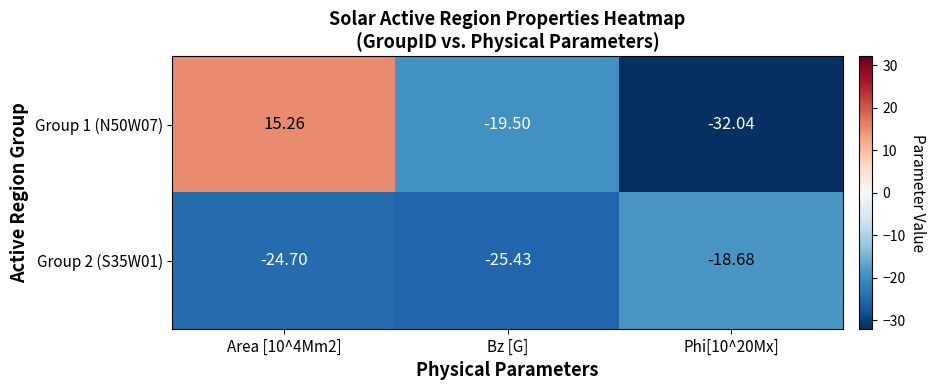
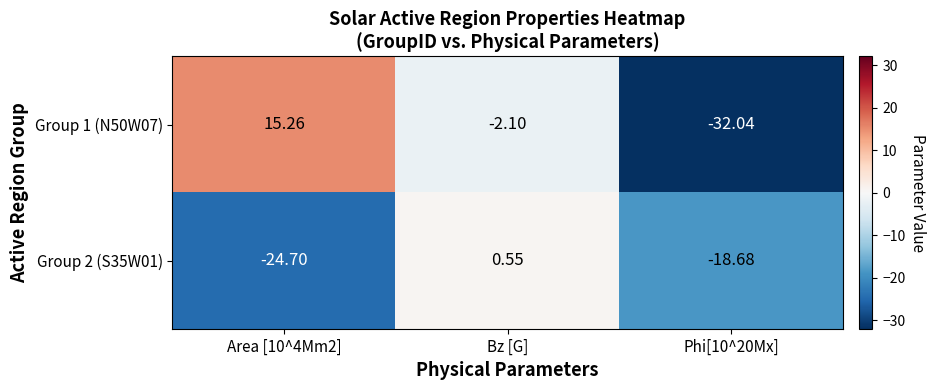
  {
    "Group 1 (N50W07)": {
      "Area [10^4Mm2]": 15.26,
-     "Bz [G]": -19.50,
+     "Bz [G]": -2.10,
      "Phi[10^20Mx]": -32.04
    },
    "Group 2 (S35W01)": {
      "Area [10^4Mm2]": -24.70,
-     "Bz [G]": -25.43,
+     "Bz [G]": 0.55,
      "Phi[10^20Mx]": -18.68
    }
  }
